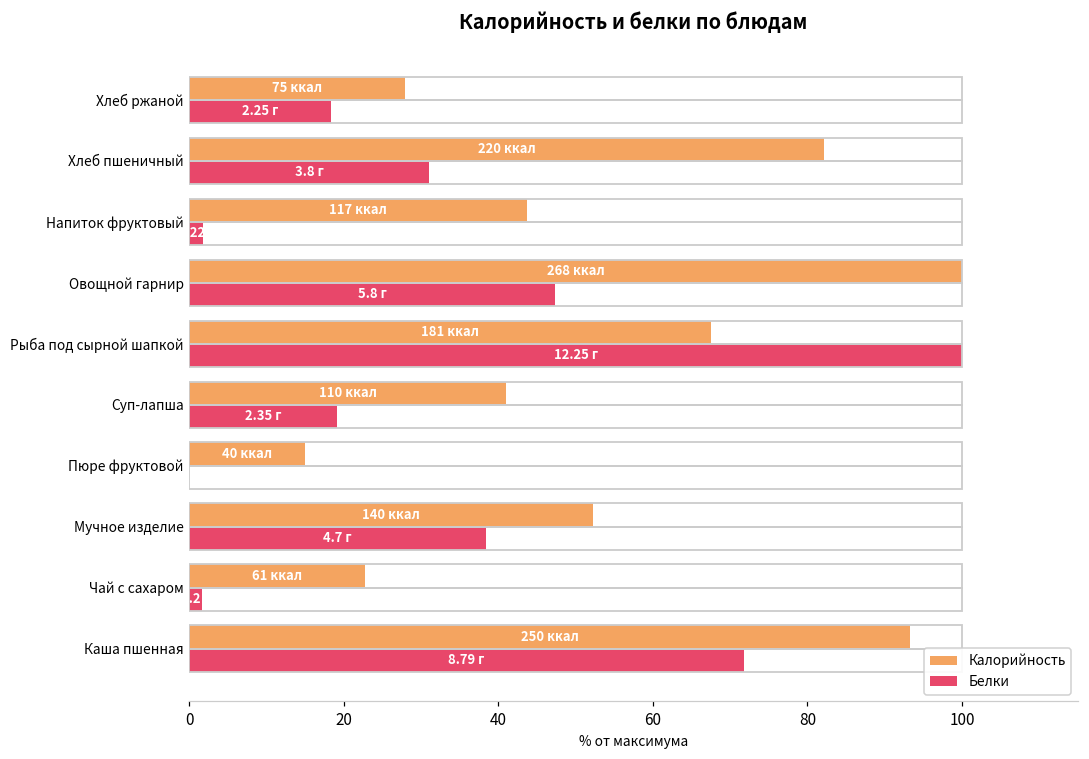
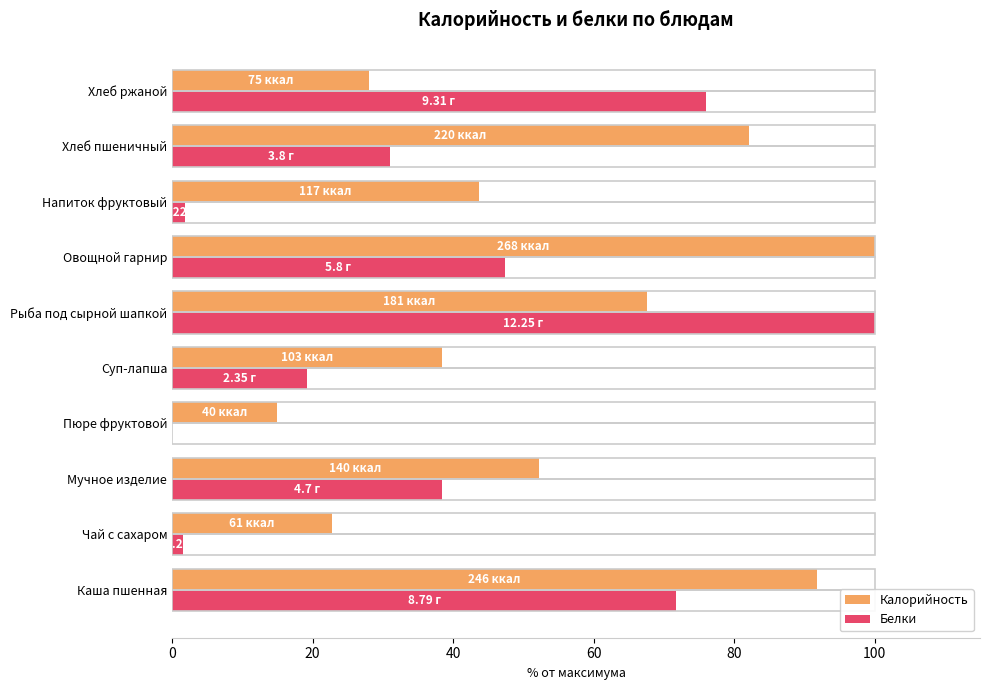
  {
    "Калорийность": {
-     "Суп-лапша": 110,
-     "Каша пшенная": 250
+     "Суп-лапша": 103,
+     "Каша пшенная": 246
    },
    "Белки": {
-     "Хлеб ржаной": 2.25
+     "Хлеб ржаной": 9.31
    }
  }
